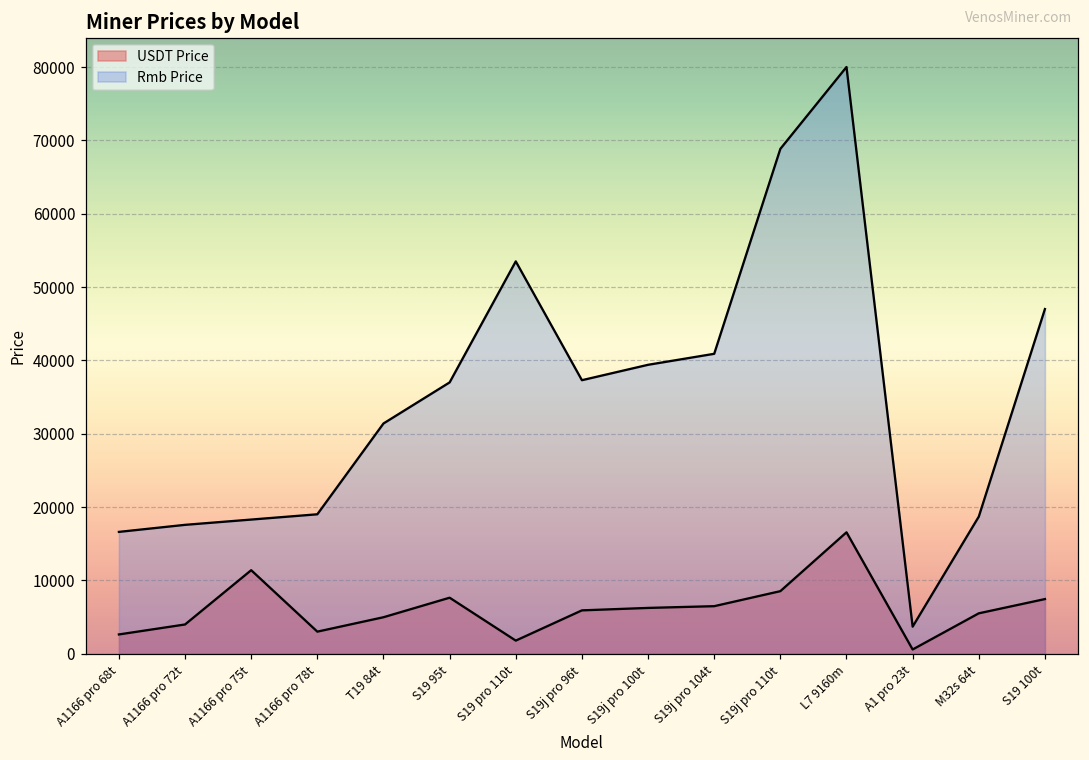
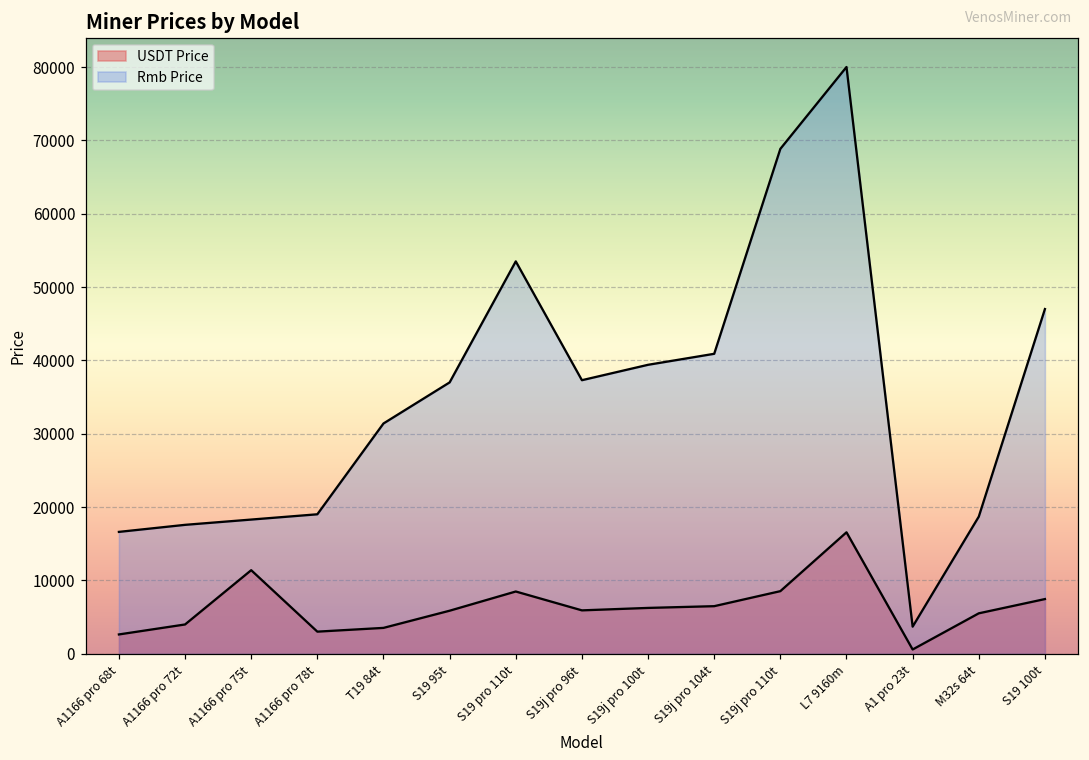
  {
    "USDT Price": {
      "A1166 pro 68t": 3000,
      "A1166 pro 72t": 4000,
      "A1166 pro 75t": 11000,
      "A1166 pro 78t": 3000,
-     "T19 84t": 5000,
-     "S19 95t": 8000,
-     "S19 pro 110t": 2000,
+     "T19 84t": 4000,
+     "S19 95t": 6000,
+     "S19 pro 110t": 8000,
      "S19j pro 96t": 6000,
      "S19j pro 100t": 6000,
      "S19j pro 104t": 6000,
      "S19j pro 110t": 9000,
      "L7 9160m": 17000,
      "A1 pro 23t": 1000,
      "M32s 64t": 6000,
      "S19 100t": 7000
    },
    "Rmb Price": {
      "A1166 pro 68t": 17000,
      "A1166 pro 72t": 18000,
      "A1166 pro 75t": 18000,
      "A1166 pro 78t": 19000,
      "T19 84t": 31000,
      "S19 95t": 37000,
      "S19 pro 110t": 54000,
      "S19j pro 96t": 37000,
      "S19j pro 100t": 39000,
      "S19j pro 104t": 41000,
      "S19j pro 110t": 69000,
      "L7 9160m": 80000,
      "A1 pro 23t": 4000,
      "M32s 64t": 19000,
      "S19 100t": 47000
    }
  }
